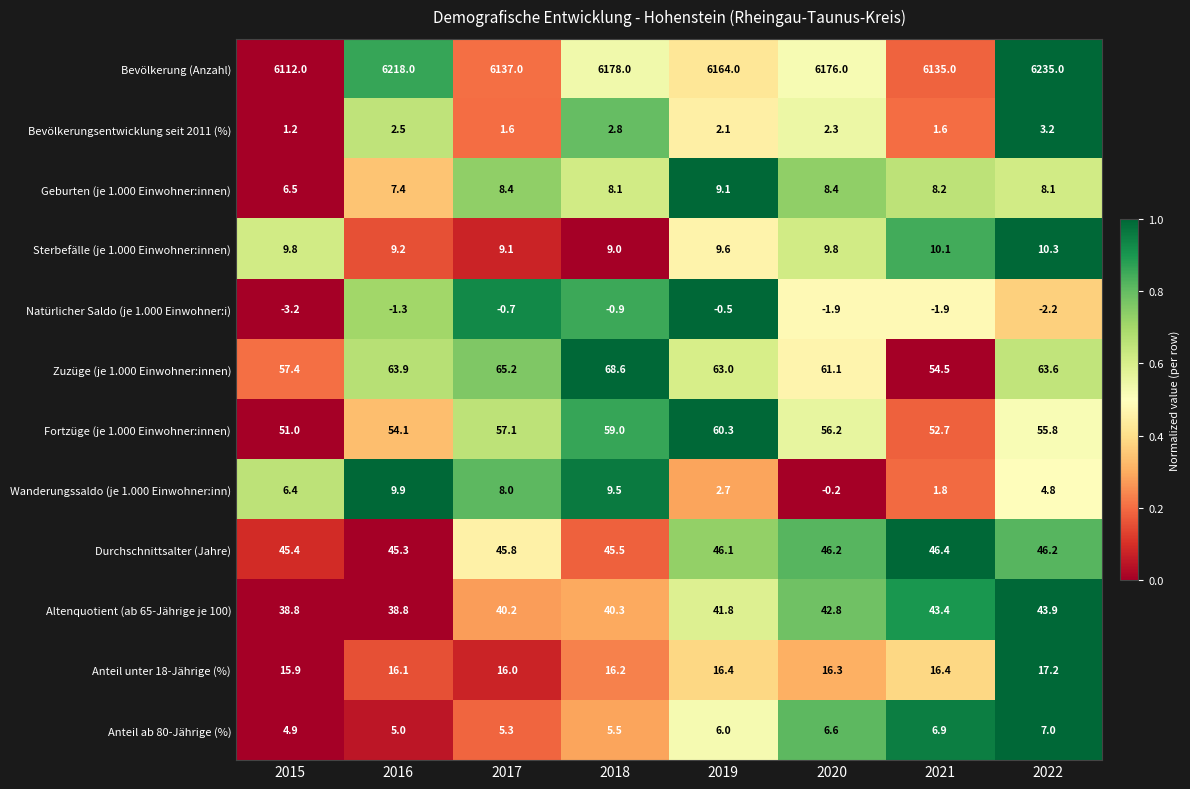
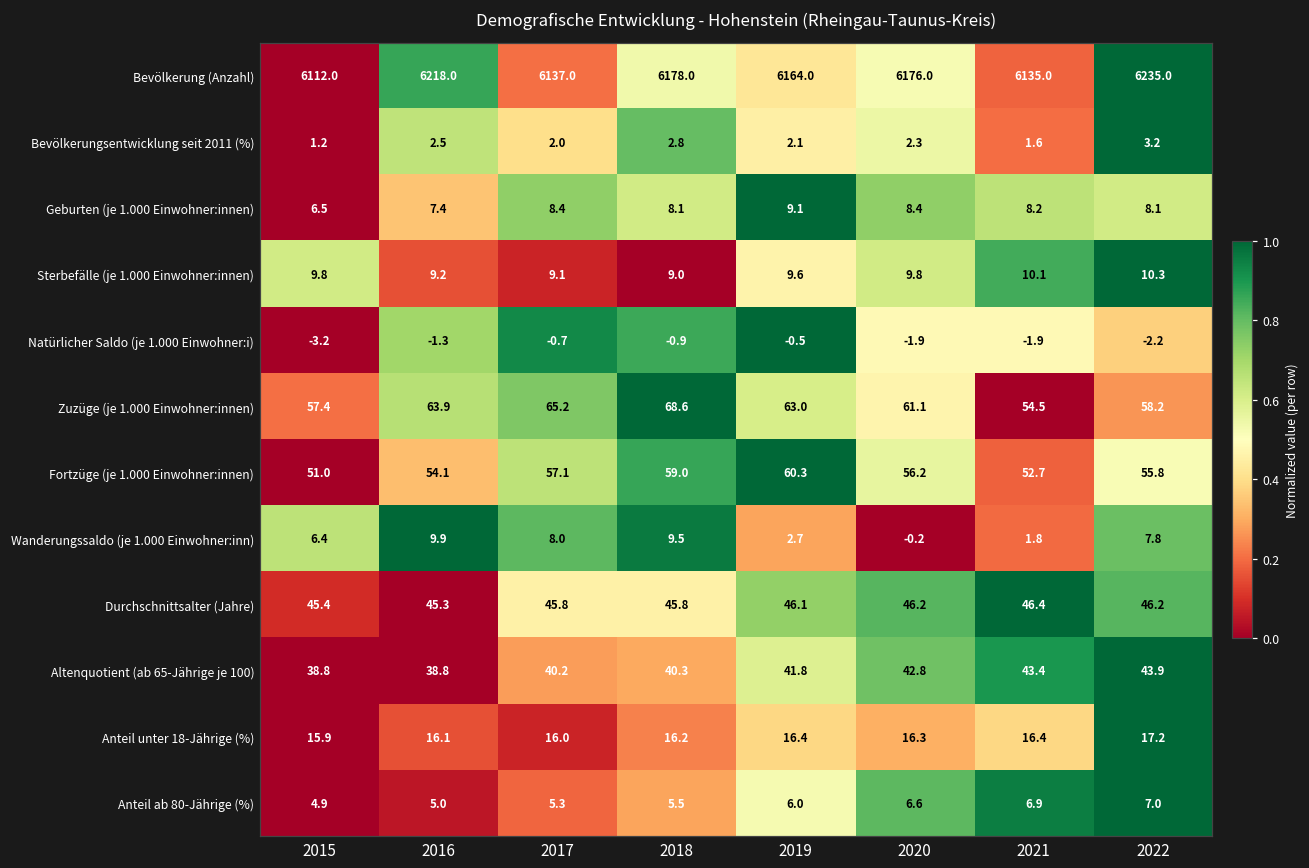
  {
    "Bevölkerung (Anzahl)": {
      "2015": 6112.0,
      "2016": 6218.0,
      "2017": 6137.0,
      "2018": 6178.0,
      "2019": 6164.0,
      "2020": 6176.0,
      "2021": 6135.0,
      "2022": 6235.0
    },
    "Bevölkerungsentwicklung seit 2011 (%)": {
      "2015": 1.2,
      "2016": 2.5,
-     "2017": 1.6,
+     "2017": 2.0,
      "2018": 2.8,
      "2019": 2.1,
      "2020": 2.3,
      "2021": 1.6,
      "2022": 3.2
    },
    "Geburten (je 1.000 Einwohner:innen)": {
      "2015": 6.5,
      "2016": 7.4,
      "2017": 8.4,
      "2018": 8.1,
      "2019": 9.1,
      "2020": 8.4,
      "2021": 8.2,
      "2022": 8.1
    },
    "Sterbefälle (je 1.000 Einwohner:innen)": {
      "2015": 9.8,
      "2016": 9.2,
      "2017": 9.1,
      "2018": 9.0,
      "2019": 9.6,
      "2020": 9.8,
      "2021": 10.1,
      "2022": 10.3
    },
    "Natürlicher Saldo (je 1.000 Einwohner:i)": {
      "2015": -3.2,
      "2016": -1.3,
      "2017": -0.7,
      "2018": -0.9,
      "2019": -0.5,
      "2020": -1.9,
      "2021": -1.9,
      "2022": -2.2
    },
    "Zuzüge (je 1.000 Einwohner:innen)": {
      "2015": 57.4,
      "2016": 63.9,
      "2017": 65.2,
      "2018": 68.6,
      "2019": 63.0,
      "2020": 61.1,
      "2021": 54.5,
-     "2022": 63.6
+     "2022": 58.2
    },
    "Fortzüge (je 1.000 Einwohner:innen)": {
      "2015": 51.0,
      "2016": 54.1,
      "2017": 57.1,
      "2018": 59.0,
      "2019": 60.3,
      "2020": 56.2,
      "2021": 52.7,
      "2022": 55.8
    },
    "Wanderungssaldo (je 1.000 Einwohner:inn)": {
      "2015": 6.4,
      "2016": 9.9,
      "2017": 8.0,
      "2018": 9.5,
      "2019": 2.7,
      "2020": -0.2,
      "2021": 1.8,
-     "2022": 4.8
+     "2022": 7.8
    },
    "Durchschnittsalter (Jahre)": {
      "2015": 45.4,
      "2016": 45.3,
      "2017": 45.8,
-     "2018": 45.5,
+     "2018": 45.8,
      "2019": 46.1,
      "2020": 46.2,
      "2021": 46.4,
      "2022": 46.2
    },
    "Altenquotient (ab 65-Jährige je 100)": {
      "2015": 38.8,
      "2016": 38.8,
      "2017": 40.2,
      "2018": 40.3,
      "2019": 41.8,
      "2020": 42.8,
      "2021": 43.4,
      "2022": 43.9
    },
    "Anteil unter 18-Jährige (%)": {
      "2015": 15.9,
      "2016": 16.1,
      "2017": 16.0,
      "2018": 16.2,
      "2019": 16.4,
      "2020": 16.3,
      "2021": 16.4,
      "2022": 17.2
    },
    "Anteil ab 80-Jährige (%)": {
      "2015": 4.9,
      "2016": 5.0,
      "2017": 5.3,
      "2018": 5.5,
      "2019": 6.0,
      "2020": 6.6,
      "2021": 6.9,
      "2022": 7.0
    }
  }
